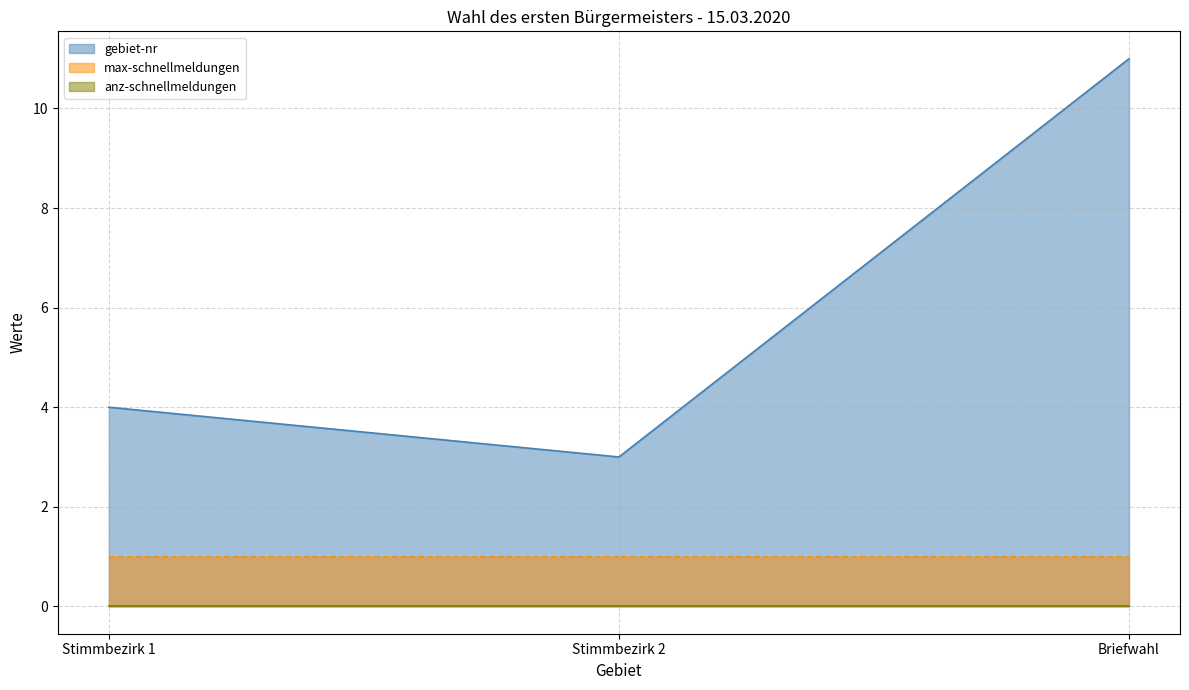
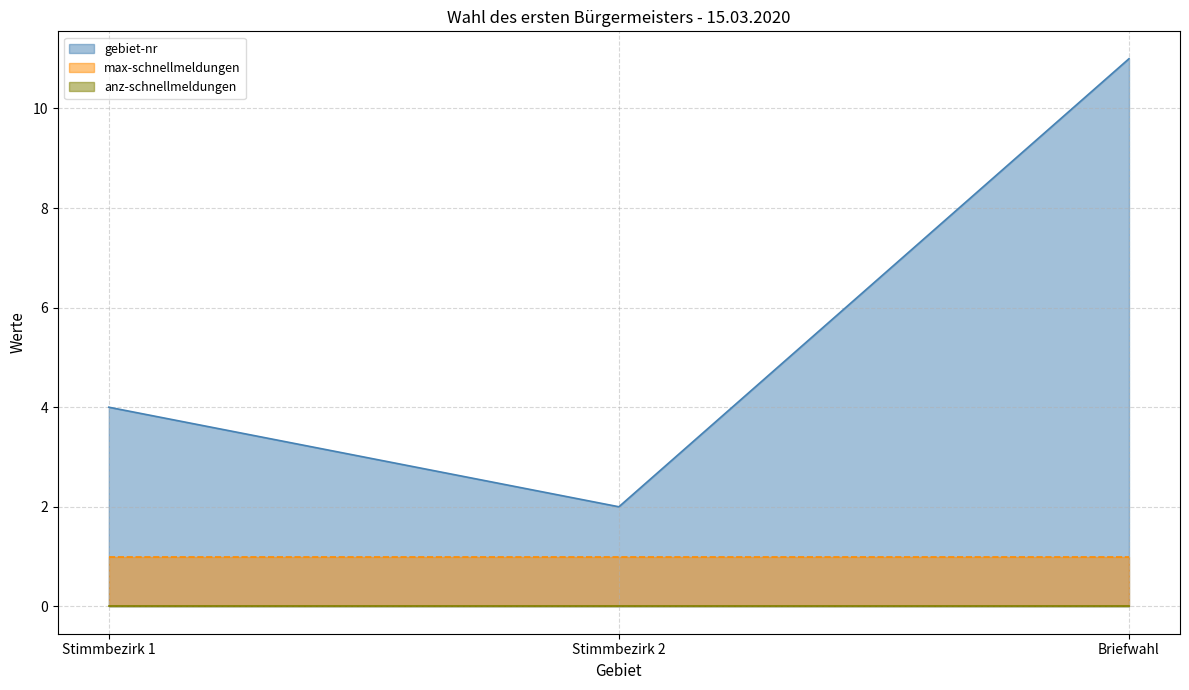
  {
    "gebiet-nr": {
      "Stimmbezirk 1": 4,
-     "Stimmbezirk 2": 3,
+     "Stimmbezirk 2": 2,
      "Briefwahl": 11
    },
    "max-schnellmeldungen": {
      "Stimmbezirk 1": 1,
      "Stimmbezirk 2": 1,
      "Briefwahl": 1
    },
    "anz-schnellmeldungen": {
      "Stimmbezirk 1": 0,
      "Stimmbezirk 2": 0,
      "Briefwahl": 0
    }
  }
